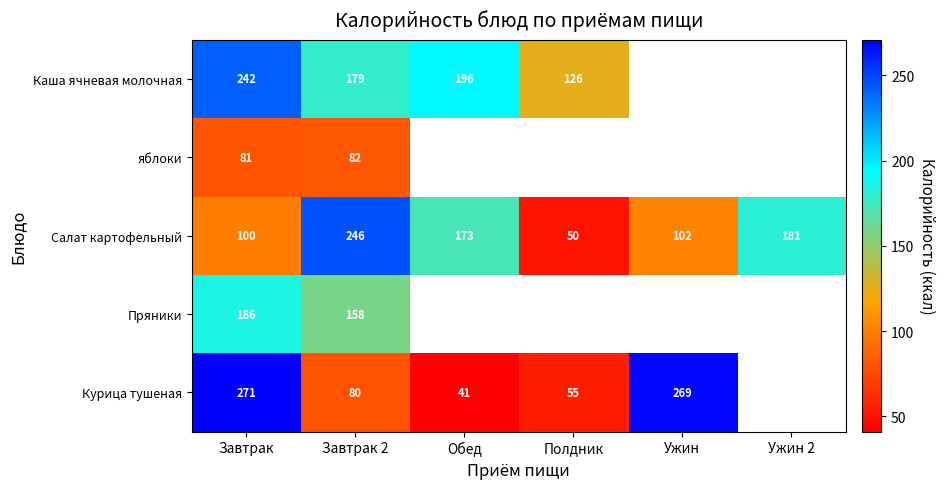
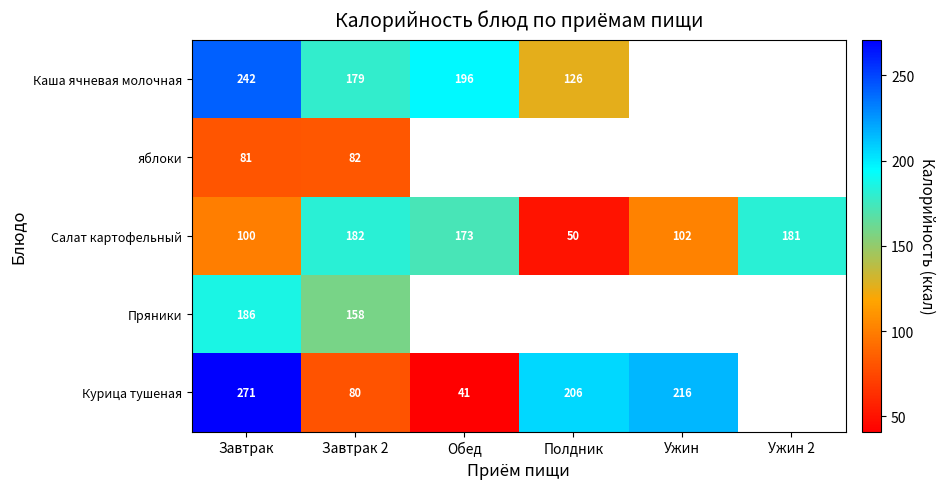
  {
    "Каша ячневая молочная": {
      "Завтрак": 242,
      "Завтрак 2": 179,
      "Обед": 196,
      "Полдник": 126
    },
    "яблоки": {
      "Завтрак": 81,
      "Завтрак 2": 82
    },
    "Салат картофельный": {
      "Завтрак": 100,
-     "Завтрак 2": 246,
+     "Завтрак 2": 182,
      "Обед": 173,
      "Полдник": 50,
      "Ужин": 102,
      "Ужин 2": 181
    },
    "Пряники": {
      "Завтрак": 186,
      "Завтрак 2": 158
    },
    "Курица тушеная": {
      "Завтрак": 271,
      "Завтрак 2": 80,
      "Обед": 41,
-     "Полдник": 55,
-     "Ужин": 269
+     "Полдник": 206,
+     "Ужин": 216
    }
  }
